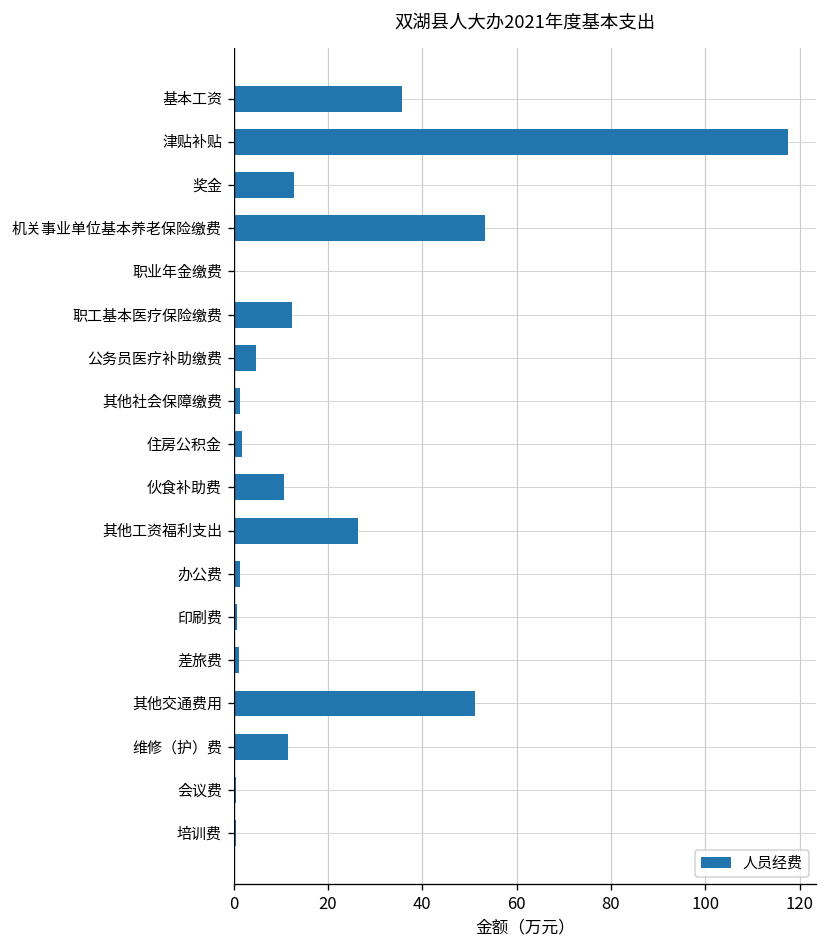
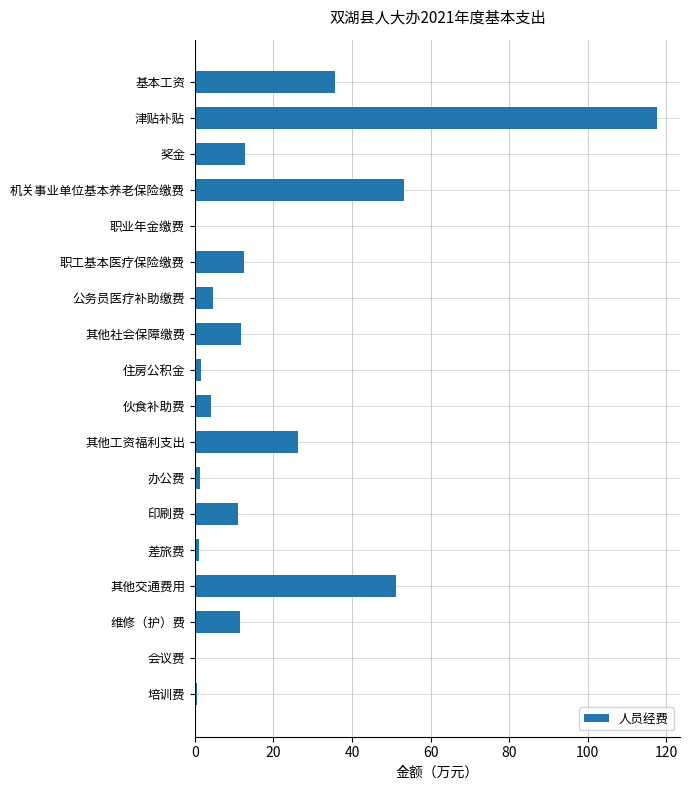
  {
    "基本工资": 36,
    "津贴补贴": 118,
    "奖金": 13,
    "机关事业单位基本养老保险缴费": 53,
    "职业年金缴费": 0,
    "职工基本医疗保险缴费": 12,
    "公务员医疗补助缴费": 5,
-   "其他社会保障缴费": 1,
+   "其他社会保障缴费": 12,
    "住房公积金": 2,
-   "伙食补助费": 11,
+   "伙食补助费": 4,
    "其他工资福利支出": 26,
    "办公费": 1,
-   "印刷费": 1,
+   "印刷费": 11,
    "差旅费": 1,
    "其他交通费用": 51,
    "维修（护）费": 12
  }
